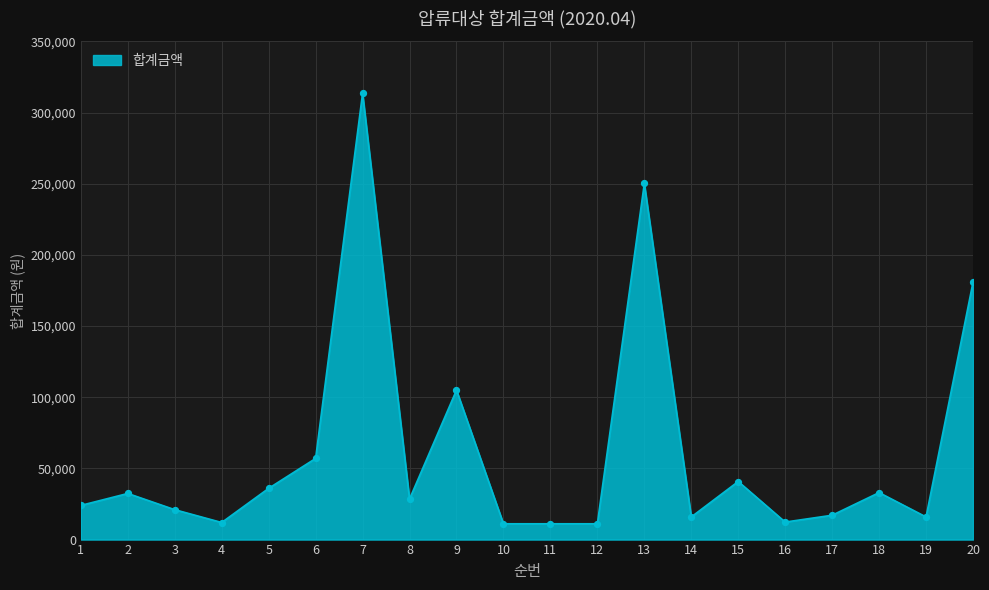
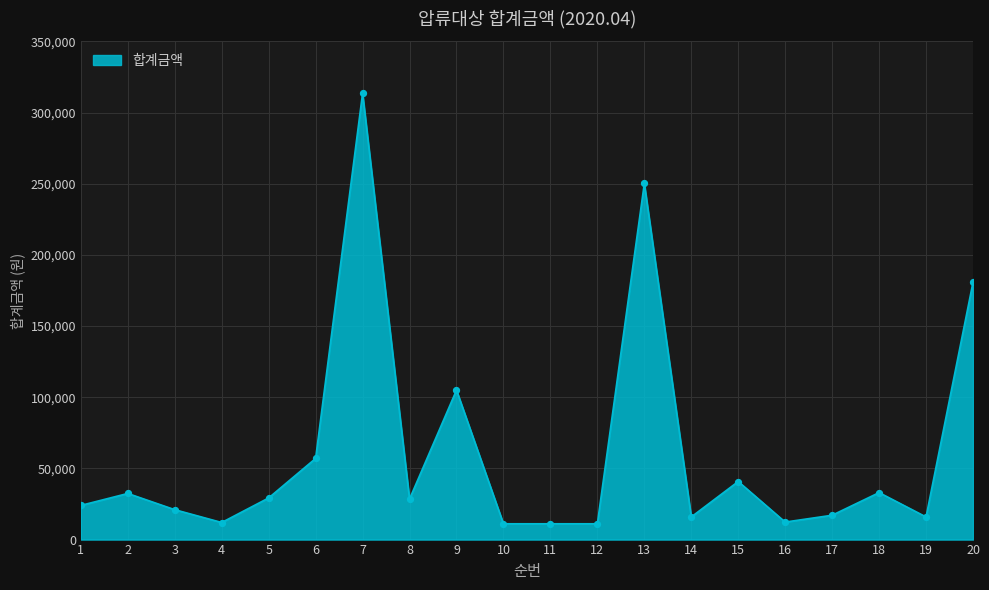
  {
    "1": "24,000",
    "2": "32,000",
    "3": "21,000",
    "4": "12,000",
-   "5": "36,000",
+   "5": "29,000",
    "6": "57,000",
    "7": "314,000",
    "8": "29,000",
    "9": "105,000",
    "10": "11,000",
    "11": "11,000",
    "12": "11,000",
    "13": "250,000",
    "14": "16,000",
    "15": "41,000",
    "16": "12,000",
    "17": "17,000",
    "18": "33,000",
    "19": "16,000",
    "20": "181,000"
  }
